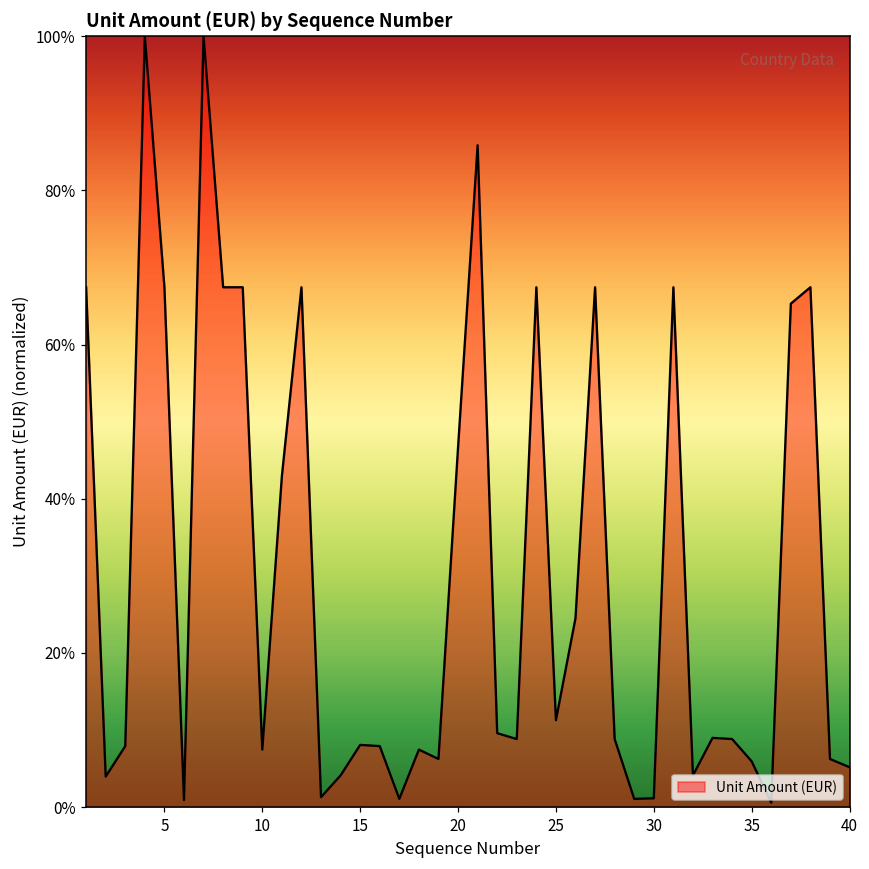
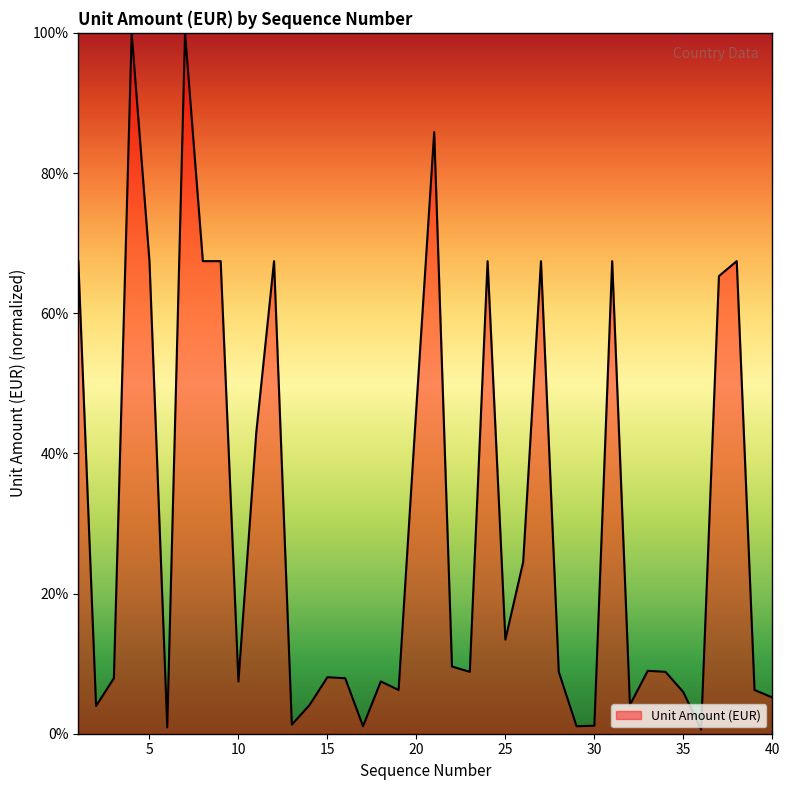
  {
    "5": "67%",
    "10": "7%",
    "15": "8%",
    "20": "47%",
-   "25": "11%",
+   "25": "13%",
    "30": "1%",
    "35": "6%",
    "40": "5%"
  }
